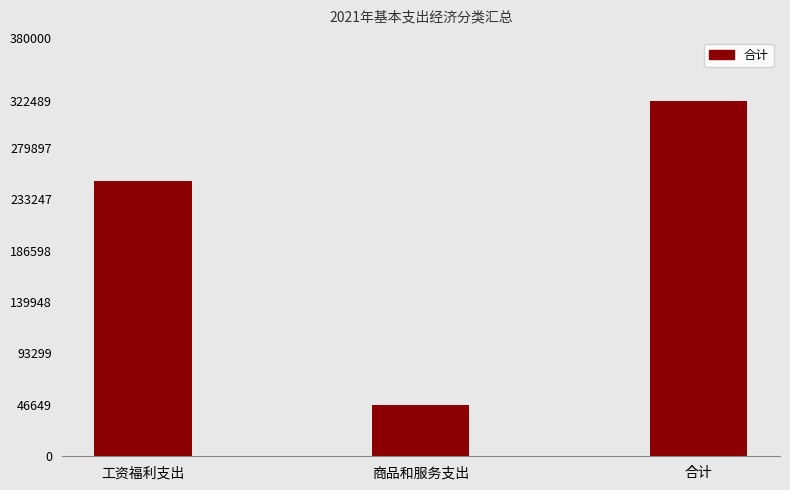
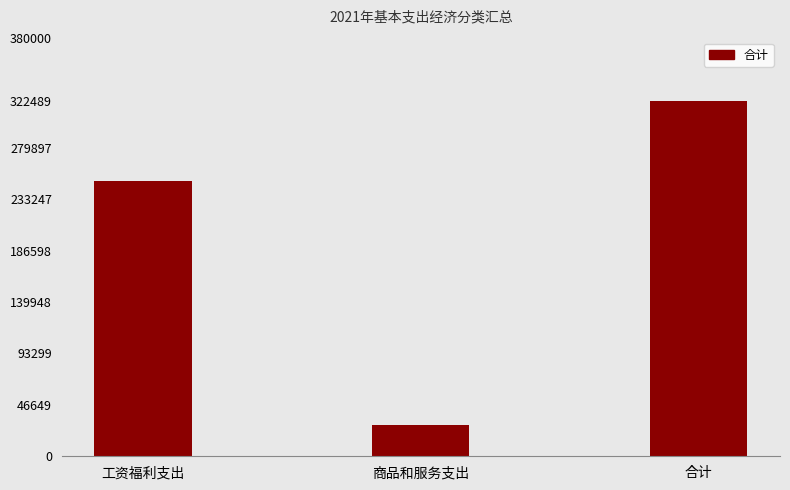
  {
    "工资福利支出": 250000,
-   "商品和服务支出": 47000,
+   "商品和服务支出": 28000,
    "合计": 322000
  }
